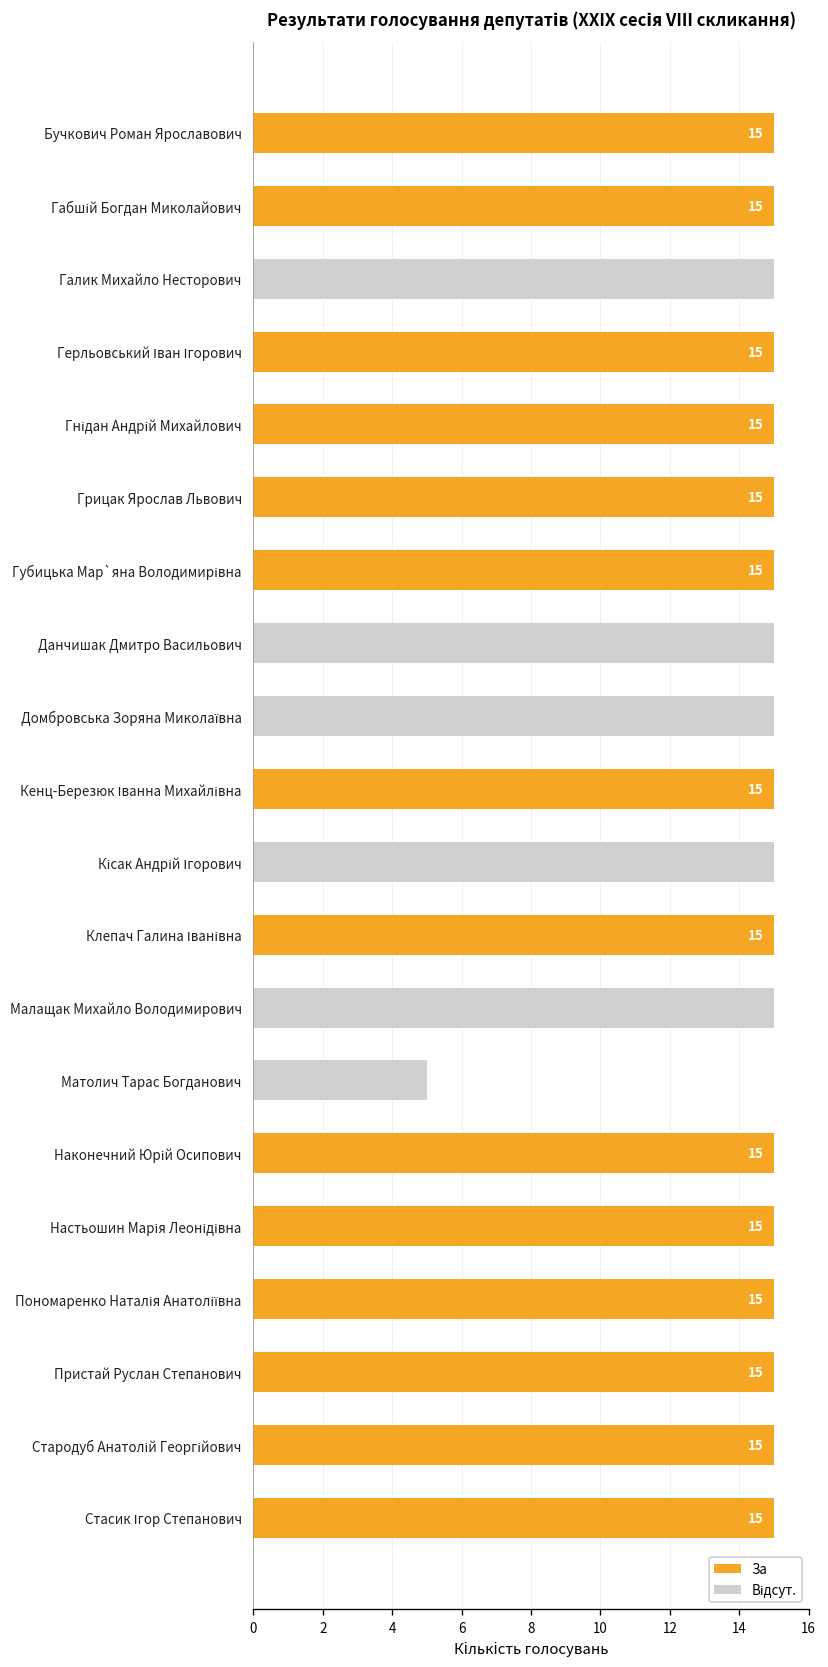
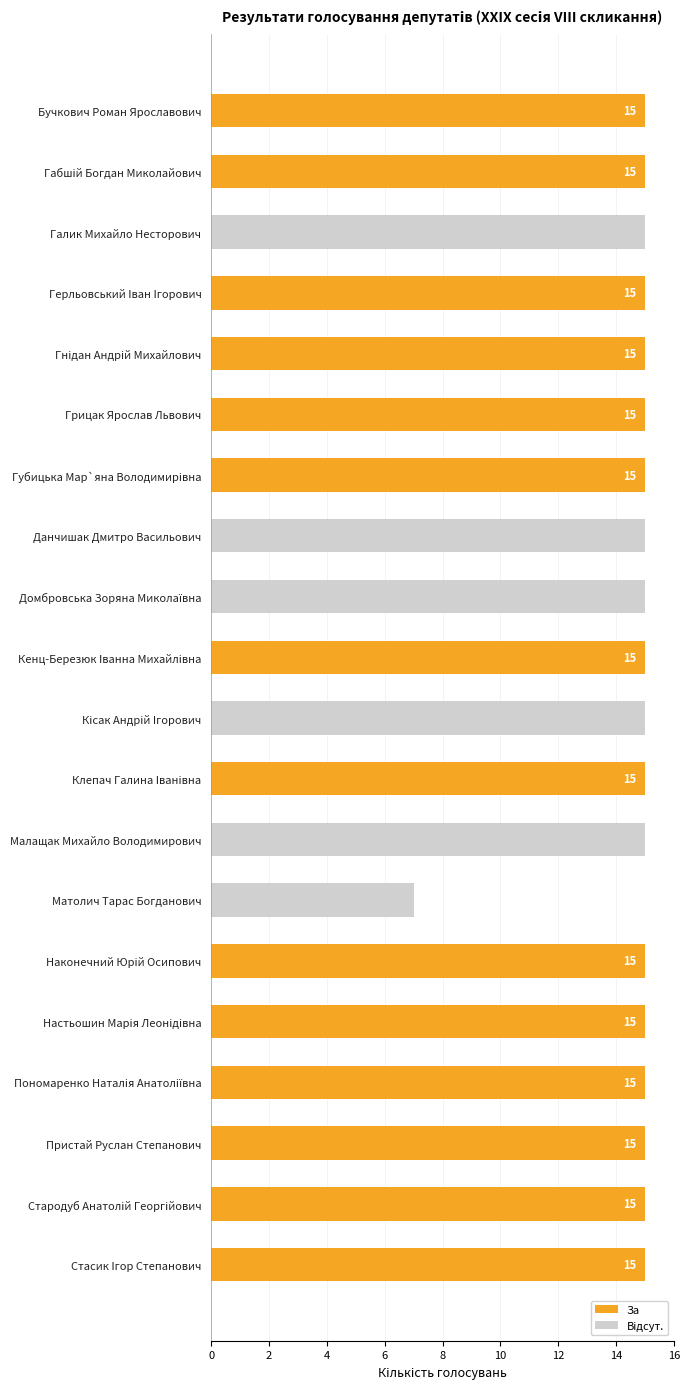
  {
    "За": {
      "Бучкович Роман Ярославович": 15,
      "Габшій Богдан Миколайович": 15,
      "Герльовський Іван Ігорович": 15,
      "Гнідан Андрій Михайлович": 15,
      "Грицак Ярослав Львович": 15,
      "Губицька Мар`яна Володимирівна": 15,
      "Кенц-Березюк Іванна Михайлівна": 15,
      "Клепач Галина Іванівна": 15,
      "Наконечний Юрій Осипович": 15,
      "Настьошин Марія Леонідівна": 15,
      "Пономаренко Наталія Анатоліївна": 15,
      "Пристай Руслан Степанович": 15,
      "Стародуб Анатолій Георгійович": 15,
      "Стасик Ігор Степанович": 15
    },
    "Відсут.": {
-     "Матолич Тарас Богданович": 5
+     "Матолич Тарас Богданович": 7
    }
  }
